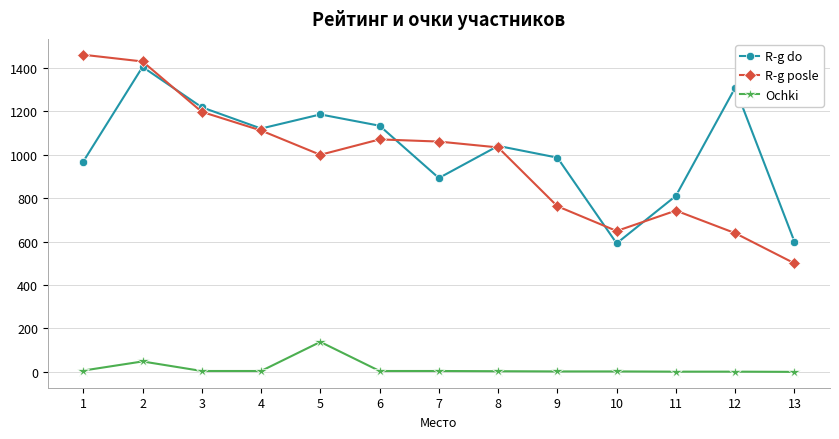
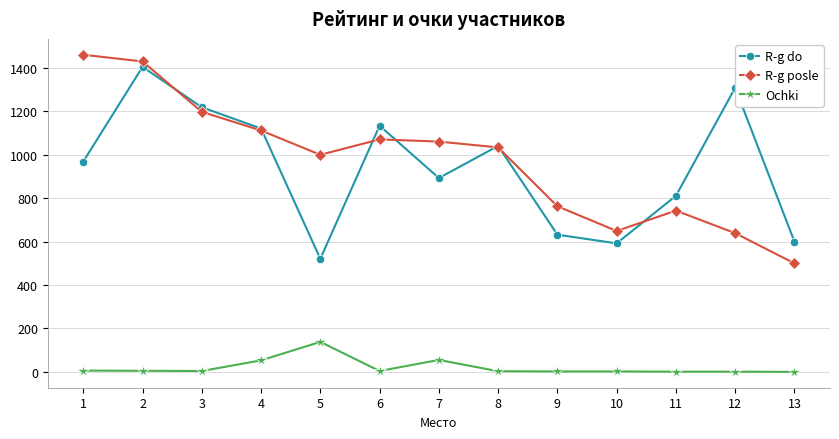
  {
    "R-g do": {
      "1": 970,
      "2": 1410,
      "3": 1220,
-     "5": 1190,
+     "5": 520,
      "6": 1130,
      "7": 890,
-     "9": 990,
+     "9": 630,
      "10": 590,
      "11": 810,
      "13": 600
    },
    "R-g posle": {
      "1": 1460,
      "2": 1430,
      "3": 1200,
      "5": 1000,
      "6": 1070,
      "7": 1060,
      "9": 760,
      "10": 650,
      "11": 740,
      "12": 640,
      "13": 500
    },
    "Ochki": {
      "1": 10,
-     "2": 50,
+     "2": 10,
      "3": 0,
-     "4": 0,
+     "4": 50,
      "5": 140,
      "6": 0,
-     "7": 0,
+     "7": 60,
      "8": 0,
      "9": 0,
      "10": 0,
      "11": 0,
      "12": 0,
      "13": 0
    }
  }
